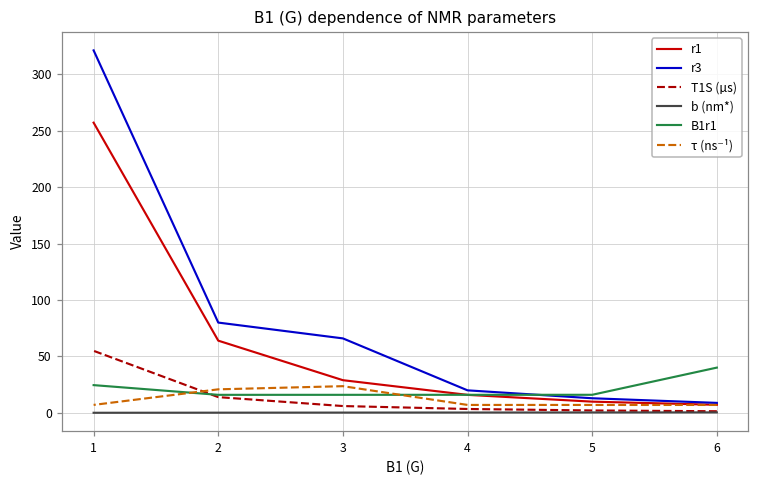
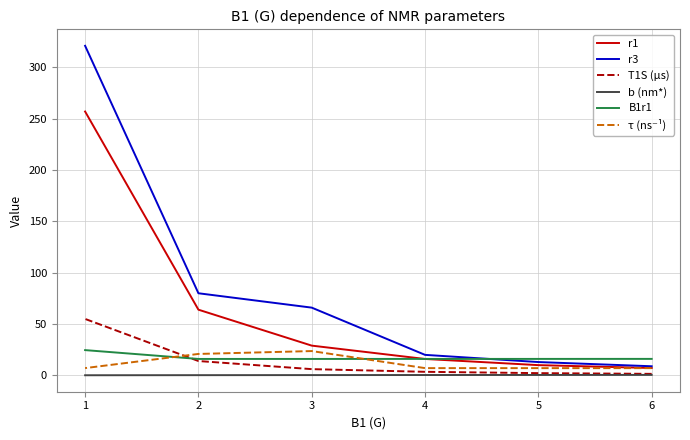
  {
    "r3": {
      "1": 321,
      "2": 80,
      "3": 66,
      "4": 20,
      "5": 13
    },
    "b (nm*)": {
      "1": 0,
      "2": 0,
      "3": 0,
      "4": 0
    },
    "B1r1": {
      "1": 25,
      "3": 16,
      "5": 16,
-     "6": 40
+     "6": 16
    },
    "τ (ns⁻¹)": {
      "1": 7,
      "2": 21,
      "3": 24,
      "4": 7,
      "5": 7
    }
  }
